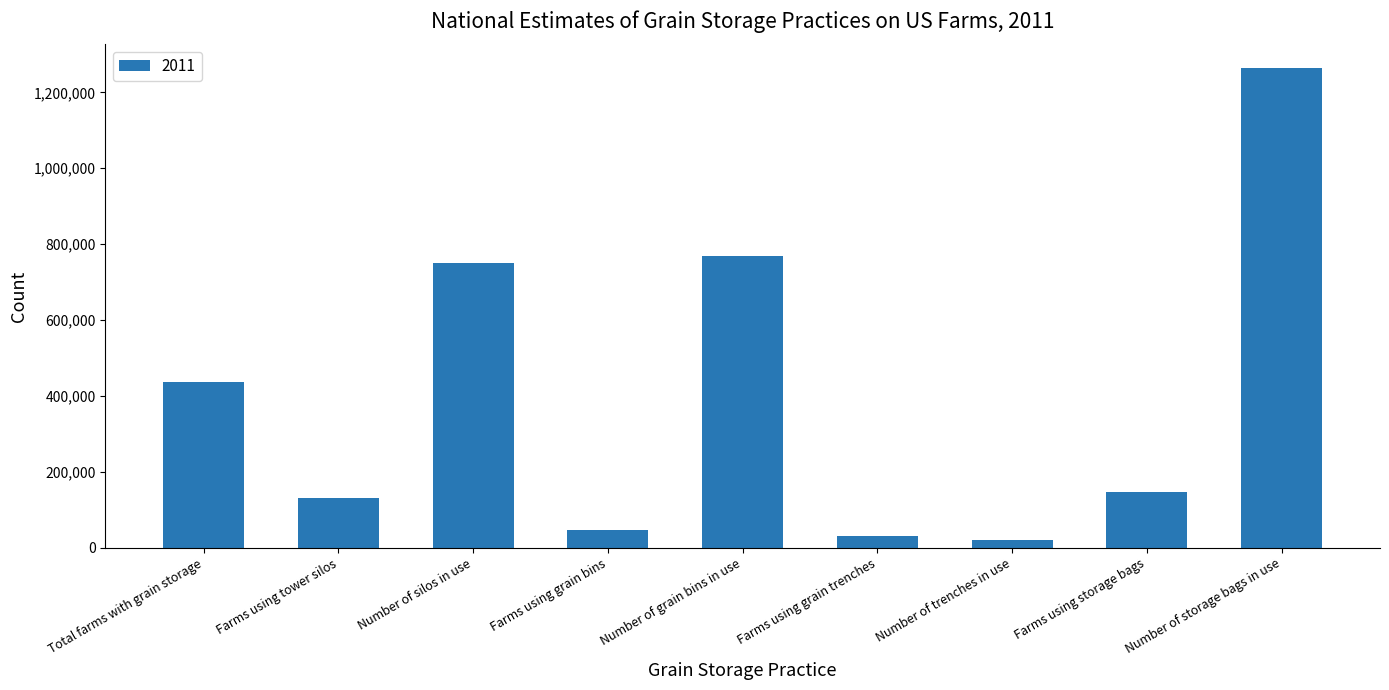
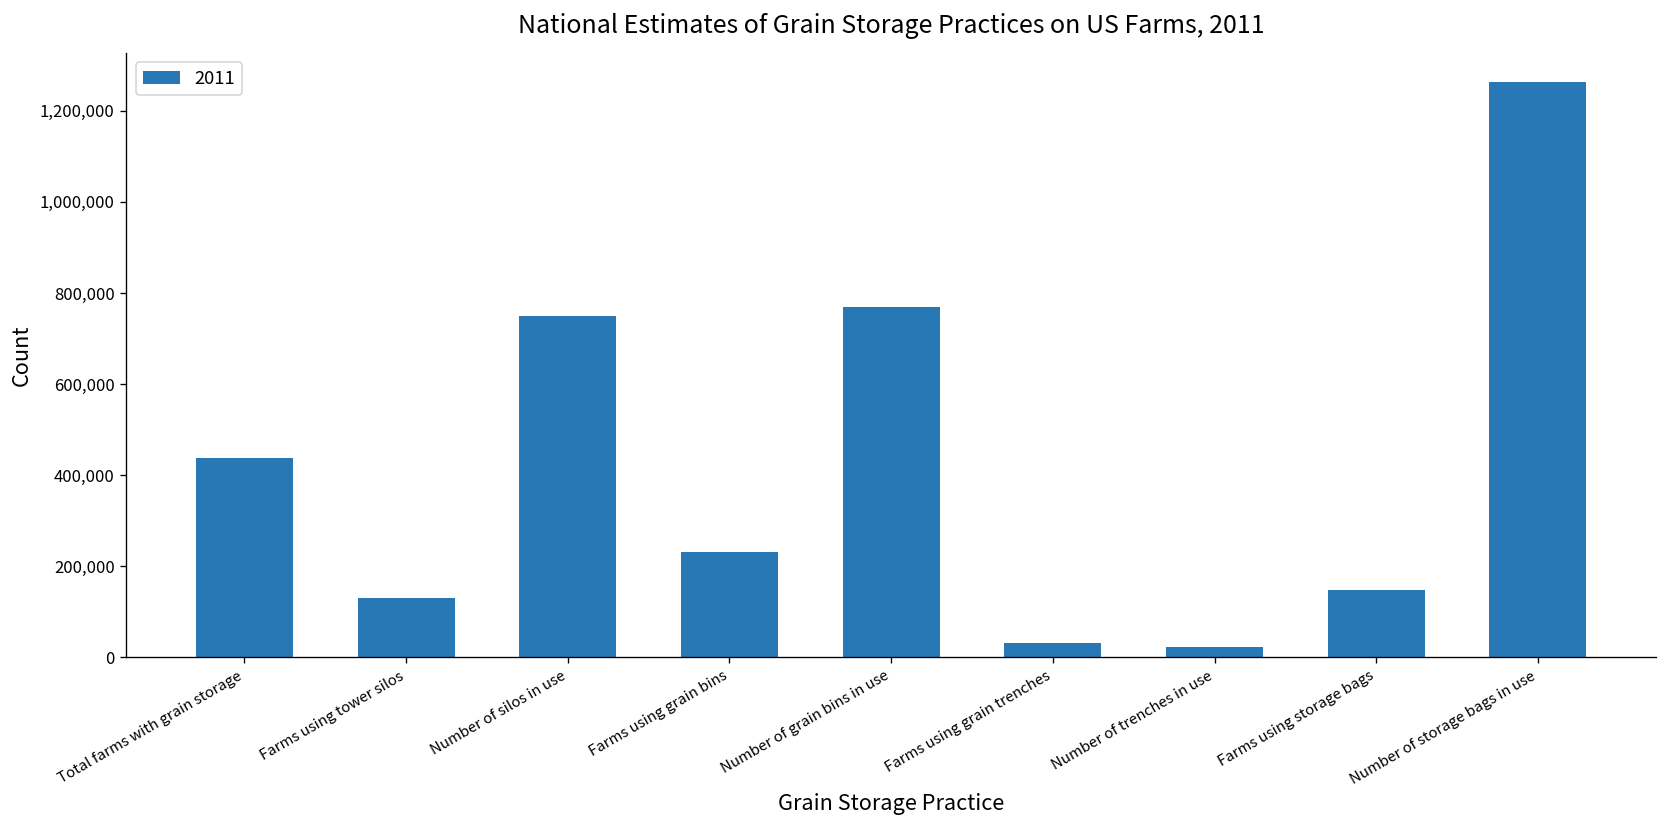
  {
    "Total farms with grain storage": "440,000",
    "Farms using tower silos": "130,000",
    "Number of silos in use": "750,000",
-   "Farms using grain bins": "50,000",
+   "Farms using grain bins": "230,000",
    "Number of grain bins in use": "770,000",
    "Farms using grain trenches": "30,000",
    "Number of trenches in use": "20,000",
    "Farms using storage bags": "150,000",
    "Number of storage bags in use": "1,260,000"
  }
